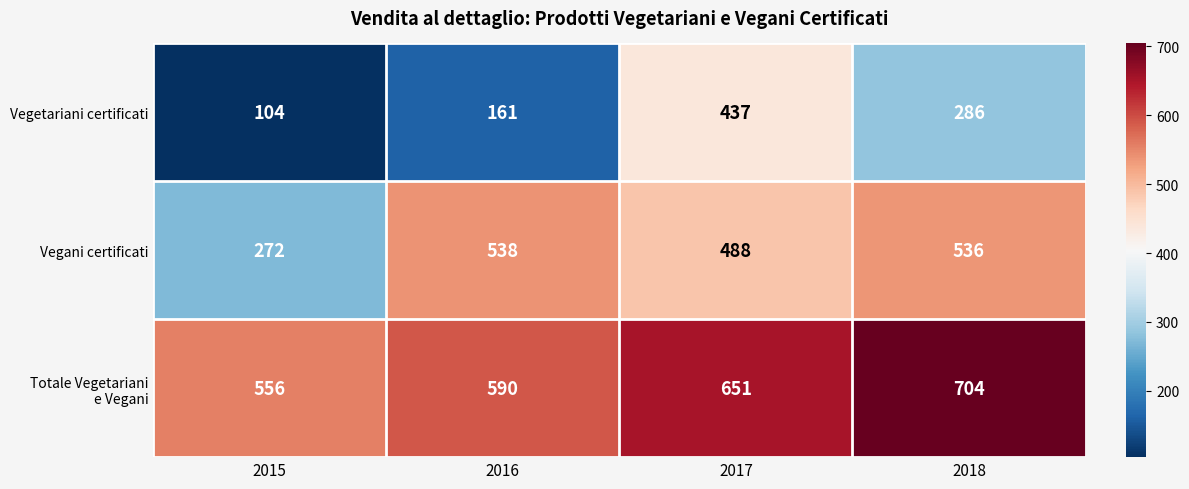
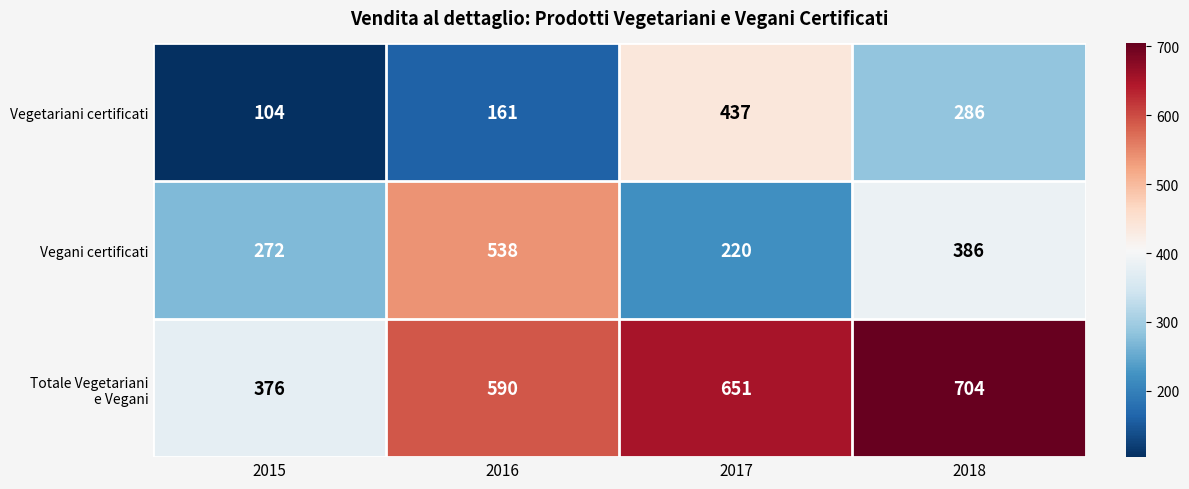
  {
    "Vegetariani certificati": {
      "2015": 104,
      "2016": 161,
      "2017": 437,
      "2018": 286
    },
    "Vegani certificati": {
      "2015": 272,
      "2016": 538,
-     "2017": 488,
-     "2018": 536
+     "2017": 220,
+     "2018": 386
    },
    "Totale Vegetariani e Vegani": {
-     "2015": 556,
+     "2015": 376,
      "2016": 590,
      "2017": 651,
      "2018": 704
    }
  }
